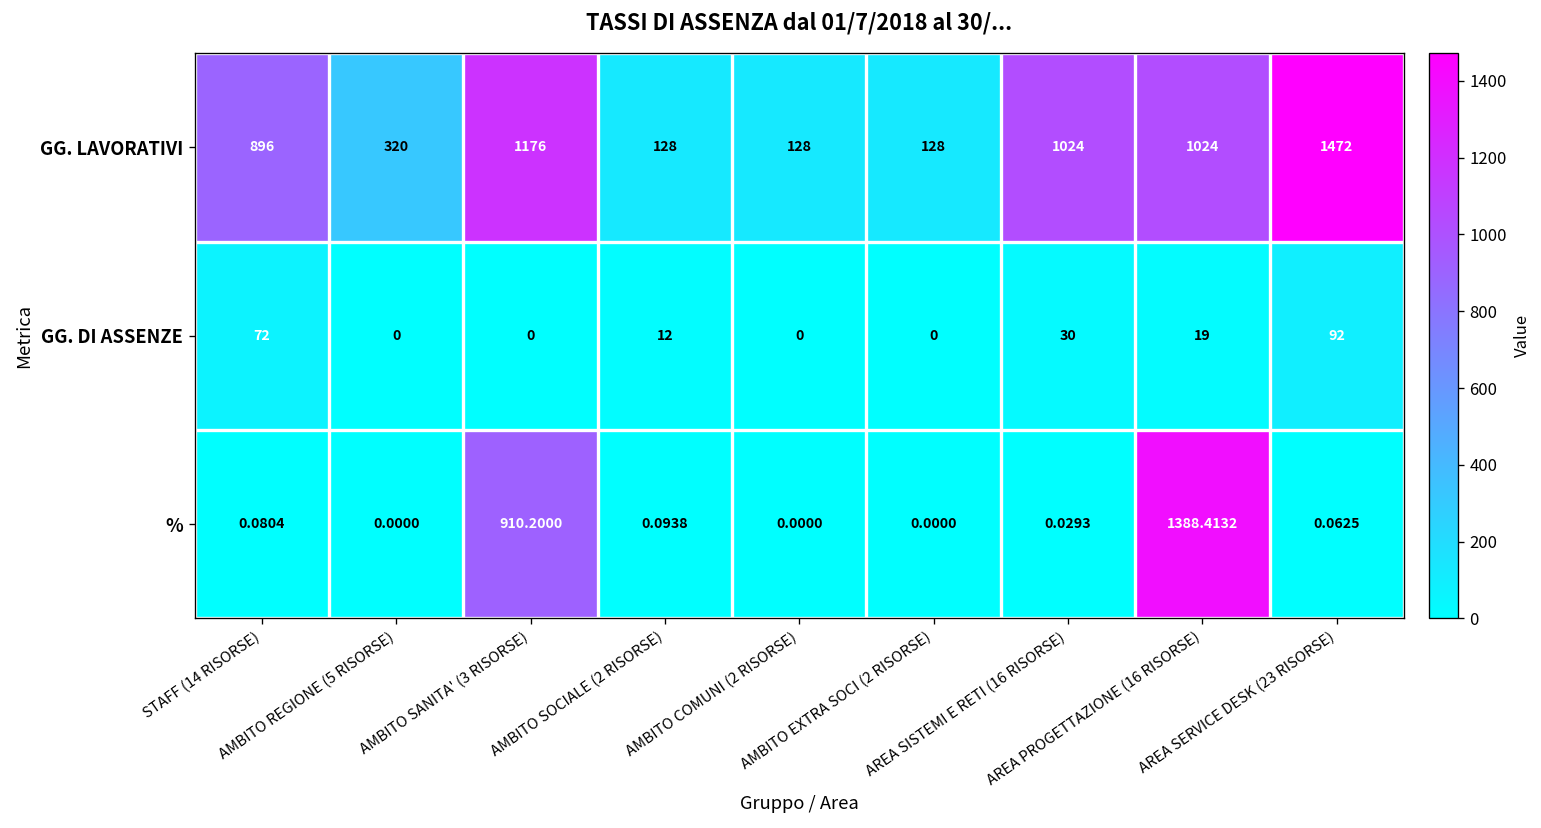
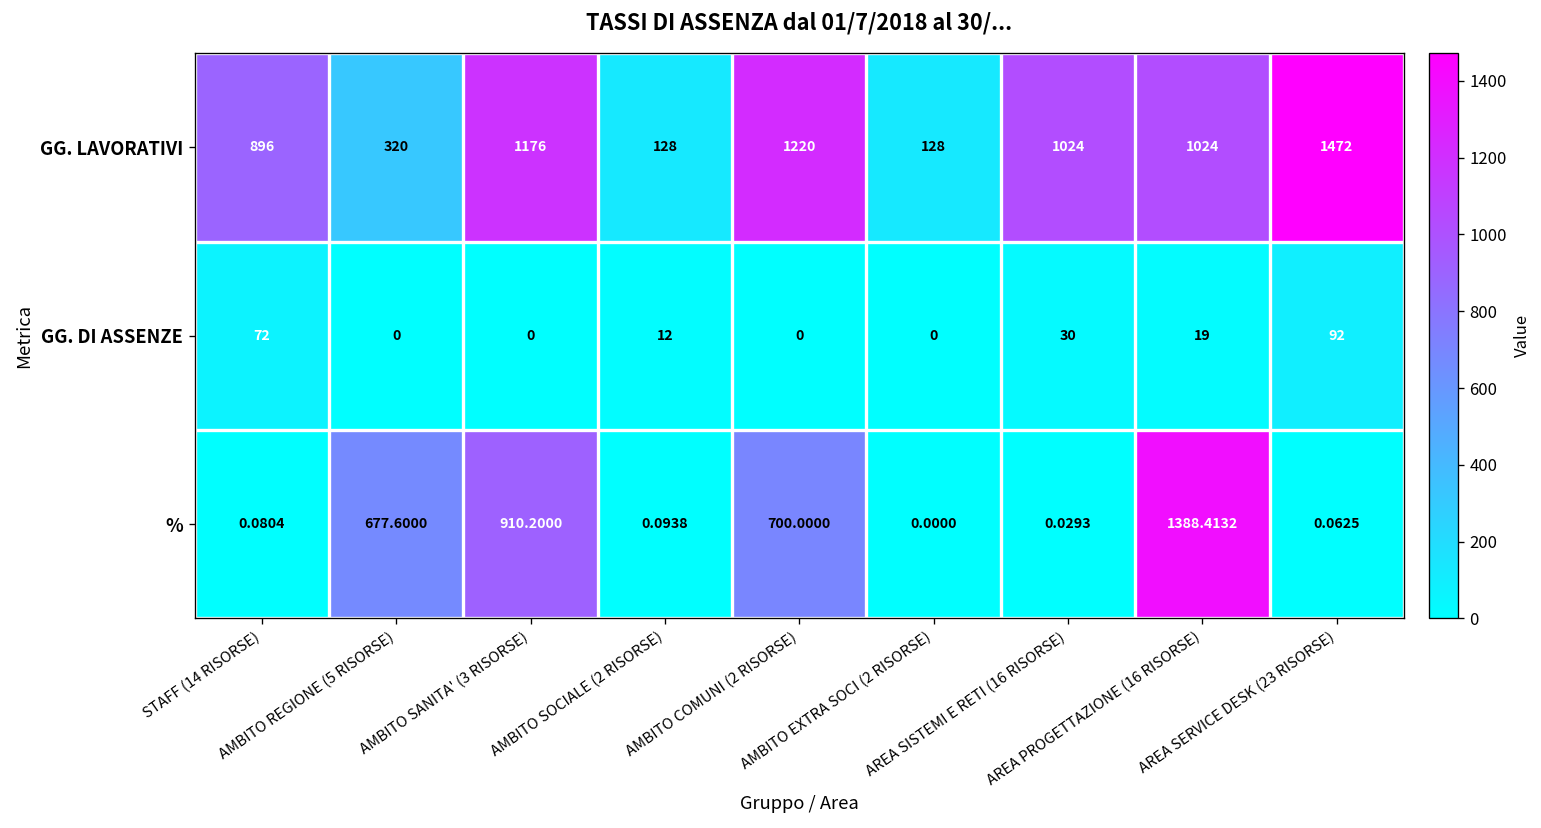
  {
    "GG. LAVORATIVI": {
      "STAFF (14 RISORSE)": 896,
      "AMBITO REGIONE (5 RISORSE)": 320,
      "AMBITO SANITA' (3 RISORSE)": 1176,
      "AMBITO SOCIALE (2 RISORSE)": 128,
-     "AMBITO COMUNI (2 RISORSE)": 128,
+     "AMBITO COMUNI (2 RISORSE)": 1220,
      "AMBITO EXTRA SOCI (2 RISORSE)": 128,
      "AREA SISTEMI E RETI (16 RISORSE)": 1024,
      "AREA PROGETTAZIONE (16 RISORSE)": 1024,
      "AREA SERVICE DESK (23 RISORSE)": 1472
    },
    "GG. DI ASSENZE": {
      "STAFF (14 RISORSE)": 72,
      "AMBITO REGIONE (5 RISORSE)": 0,
      "AMBITO SANITA' (3 RISORSE)": 0,
      "AMBITO SOCIALE (2 RISORSE)": 12,
      "AMBITO COMUNI (2 RISORSE)": 0,
      "AMBITO EXTRA SOCI (2 RISORSE)": 0,
      "AREA SISTEMI E RETI (16 RISORSE)": 30,
      "AREA PROGETTAZIONE (16 RISORSE)": 19,
      "AREA SERVICE DESK (23 RISORSE)": 92
    },
    "%": {
      "STAFF (14 RISORSE)": 0.0804,
-     "AMBITO REGIONE (5 RISORSE)": 0.0000,
+     "AMBITO REGIONE (5 RISORSE)": 677.6000,
      "AMBITO SANITA' (3 RISORSE)": 910.2000,
      "AMBITO SOCIALE (2 RISORSE)": 0.0938,
-     "AMBITO COMUNI (2 RISORSE)": 0.0000,
+     "AMBITO COMUNI (2 RISORSE)": 700.0000,
      "AMBITO EXTRA SOCI (2 RISORSE)": 0.0000,
      "AREA SISTEMI E RETI (16 RISORSE)": 0.0293,
      "AREA PROGETTAZIONE (16 RISORSE)": 1388.4132,
      "AREA SERVICE DESK (23 RISORSE)": 0.0625
    }
  }
